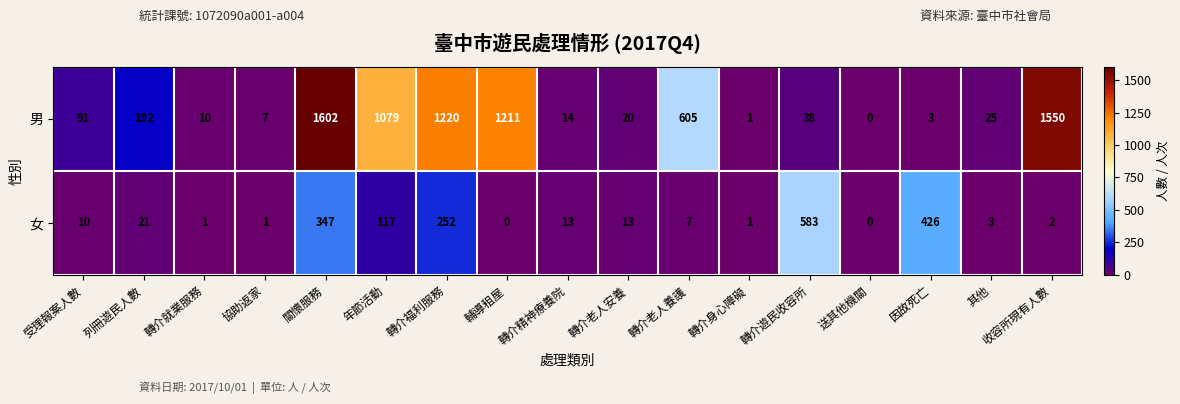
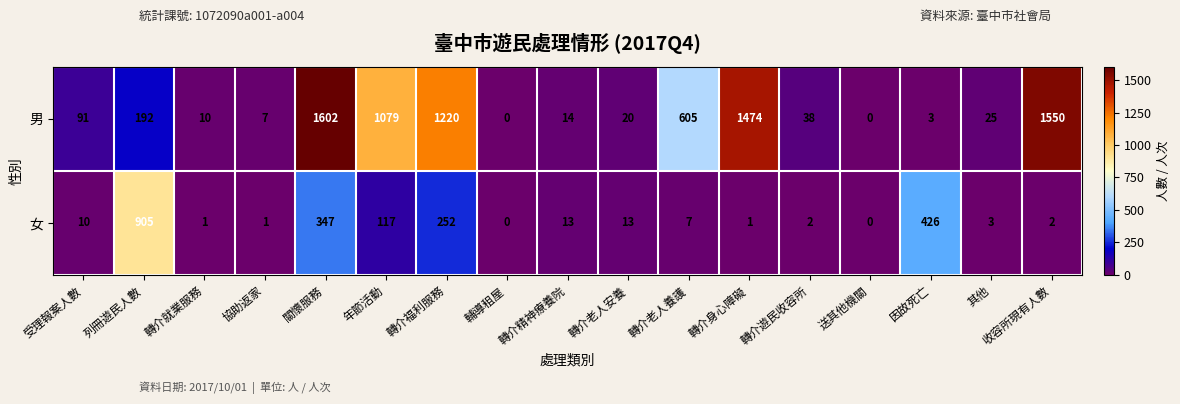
  {
    "男": {
      "受理報案人數": 91,
      "列冊遊民人數": 192,
      "轉介就業服務": 10,
      "協助返家": 7,
      "關懷服務": 1602,
      "年節活動": 1079,
      "轉介福利服務": 1220,
-     "輔導租屋": 1211,
+     "輔導租屋": 0,
      "轉介精神療養院": 14,
      "轉介老人安養": 20,
      "轉介老人養護": 605,
-     "轉介身心障礙": 1,
+     "轉介身心障礙": 1474,
      "轉介遊民收容所": 38,
      "送其他機關": 0,
      "因故死亡": 3,
      "其他": 25,
      "收容所現有人數": 1550
    },
    "女": {
      "受理報案人數": 10,
-     "列冊遊民人數": 21,
+     "列冊遊民人數": 905,
      "轉介就業服務": 1,
      "協助返家": 1,
      "關懷服務": 347,
      "年節活動": 117,
      "轉介福利服務": 252,
      "輔導租屋": 0,
      "轉介精神療養院": 13,
      "轉介老人安養": 13,
      "轉介老人養護": 7,
      "轉介身心障礙": 1,
-     "轉介遊民收容所": 583,
+     "轉介遊民收容所": 2,
      "送其他機關": 0,
      "因故死亡": 426,
      "其他": 3,
      "收容所現有人數": 2
    }
  }
